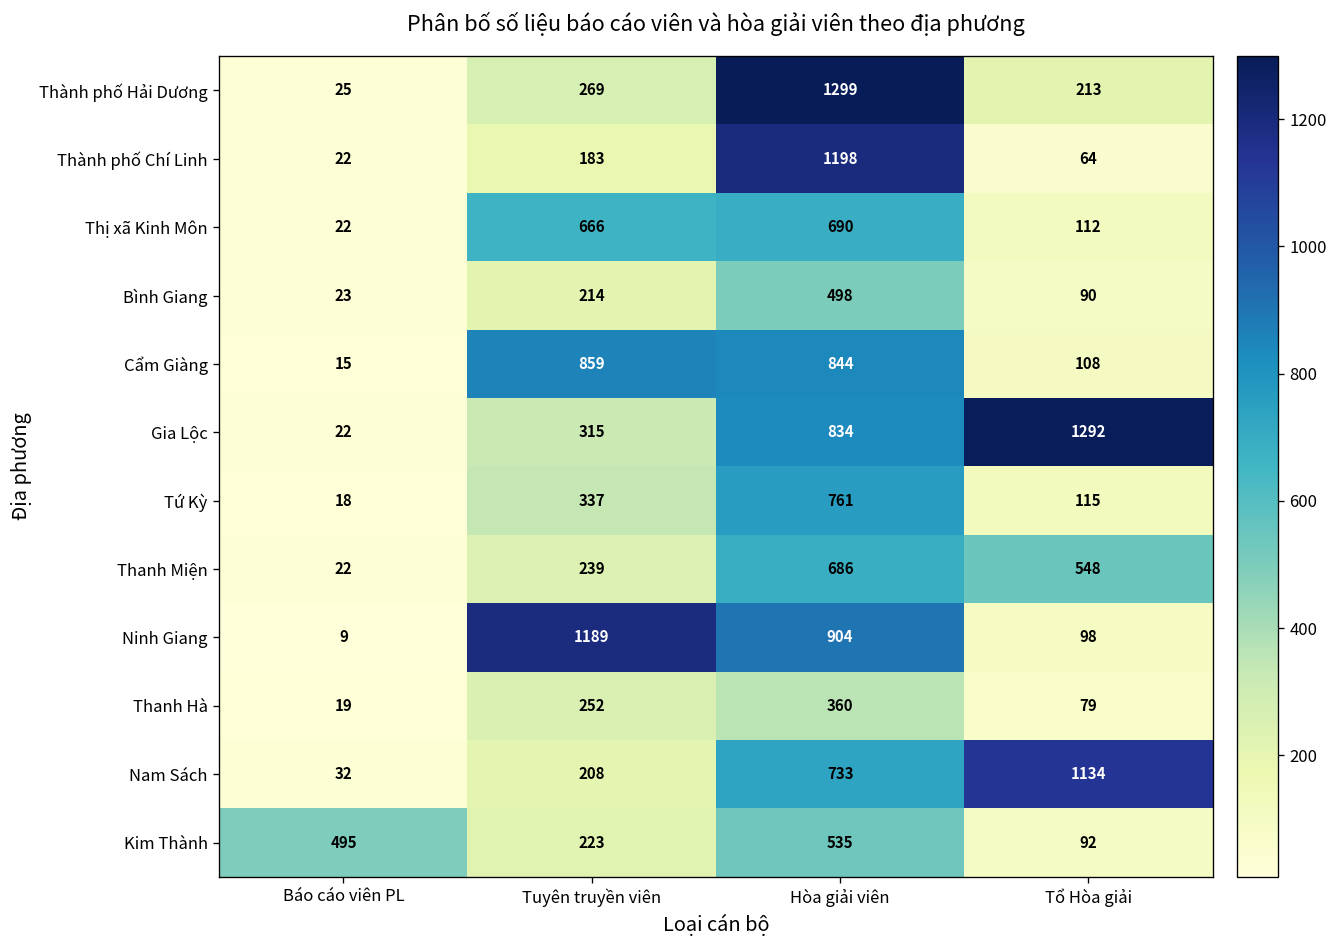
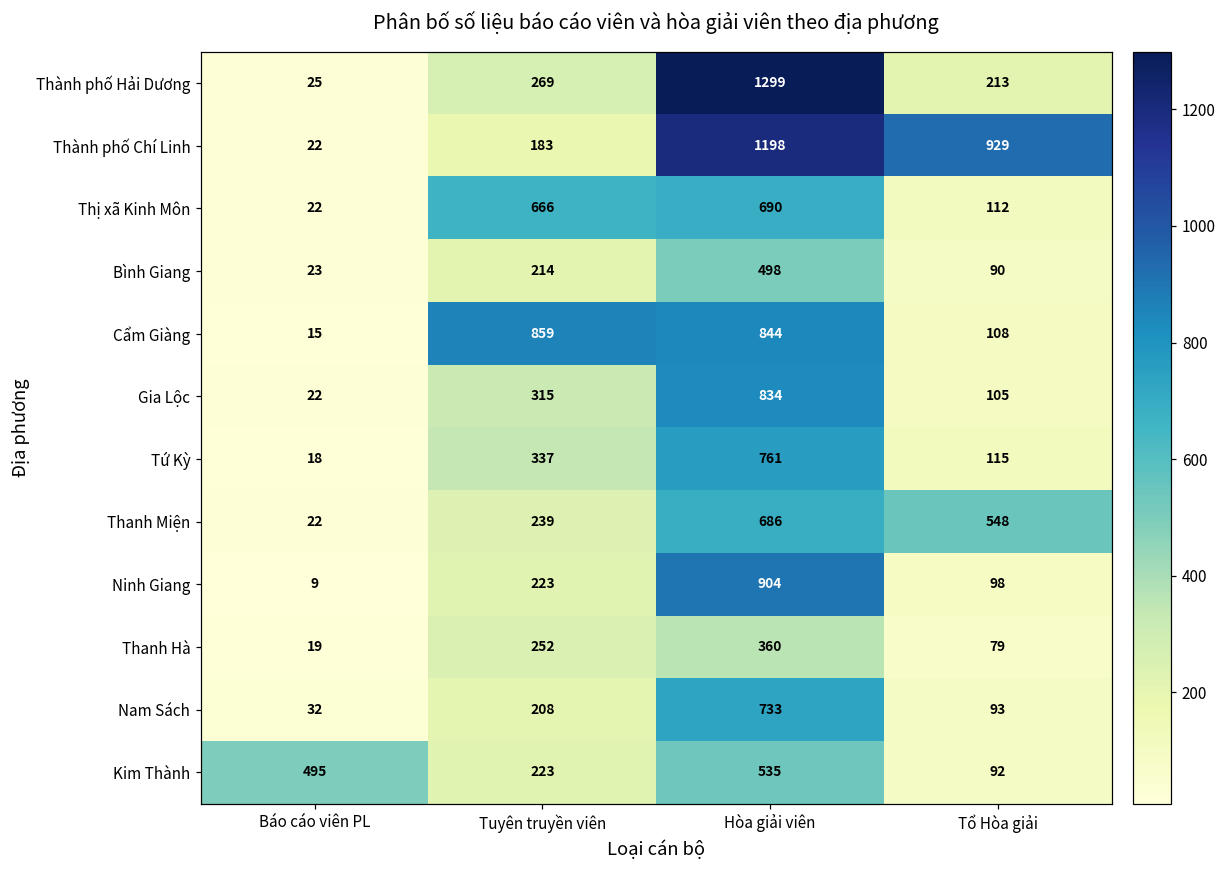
  {
    "Thành phố Hải Dương": {
      "Báo cáo viên PL": 25,
      "Tuyên truyền viên": 269,
      "Hòa giải viên": 1299,
      "Tổ Hòa giải": 213
    },
    "Thành phố Chí Linh": {
      "Báo cáo viên PL": 22,
      "Tuyên truyền viên": 183,
      "Hòa giải viên": 1198,
-     "Tổ Hòa giải": 64
+     "Tổ Hòa giải": 929
    },
    "Thị xã Kinh Môn": {
      "Báo cáo viên PL": 22,
      "Tuyên truyền viên": 666,
      "Hòa giải viên": 690,
      "Tổ Hòa giải": 112
    },
    "Bình Giang": {
      "Báo cáo viên PL": 23,
      "Tuyên truyền viên": 214,
      "Hòa giải viên": 498,
      "Tổ Hòa giải": 90
    },
    "Cẩm Giàng": {
      "Báo cáo viên PL": 15,
      "Tuyên truyền viên": 859,
      "Hòa giải viên": 844,
      "Tổ Hòa giải": 108
    },
    "Gia Lộc": {
      "Báo cáo viên PL": 22,
      "Tuyên truyền viên": 315,
      "Hòa giải viên": 834,
-     "Tổ Hòa giải": 1292
+     "Tổ Hòa giải": 105
    },
    "Tứ Kỳ": {
      "Báo cáo viên PL": 18,
      "Tuyên truyền viên": 337,
      "Hòa giải viên": 761,
      "Tổ Hòa giải": 115
    },
    "Thanh Miện": {
      "Báo cáo viên PL": 22,
      "Tuyên truyền viên": 239,
      "Hòa giải viên": 686,
      "Tổ Hòa giải": 548
    },
    "Ninh Giang": {
      "Báo cáo viên PL": 9,
-     "Tuyên truyền viên": 1189,
+     "Tuyên truyền viên": 223,
      "Hòa giải viên": 904,
      "Tổ Hòa giải": 98
    },
    "Thanh Hà": {
      "Báo cáo viên PL": 19,
      "Tuyên truyền viên": 252,
      "Hòa giải viên": 360,
      "Tổ Hòa giải": 79
    },
    "Nam Sách": {
      "Báo cáo viên PL": 32,
      "Tuyên truyền viên": 208,
      "Hòa giải viên": 733,
-     "Tổ Hòa giải": 1134
+     "Tổ Hòa giải": 93
    },
    "Kim Thành": {
      "Báo cáo viên PL": 495,
      "Tuyên truyền viên": 223,
      "Hòa giải viên": 535,
      "Tổ Hòa giải": 92
    }
  }
